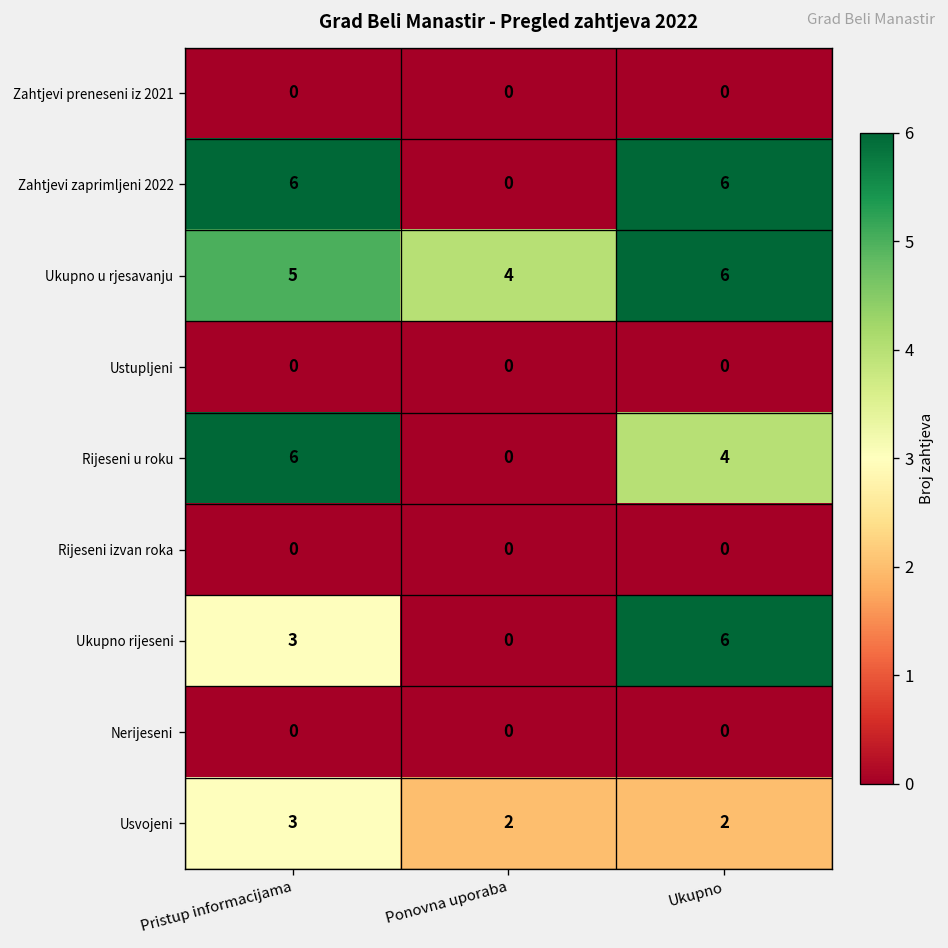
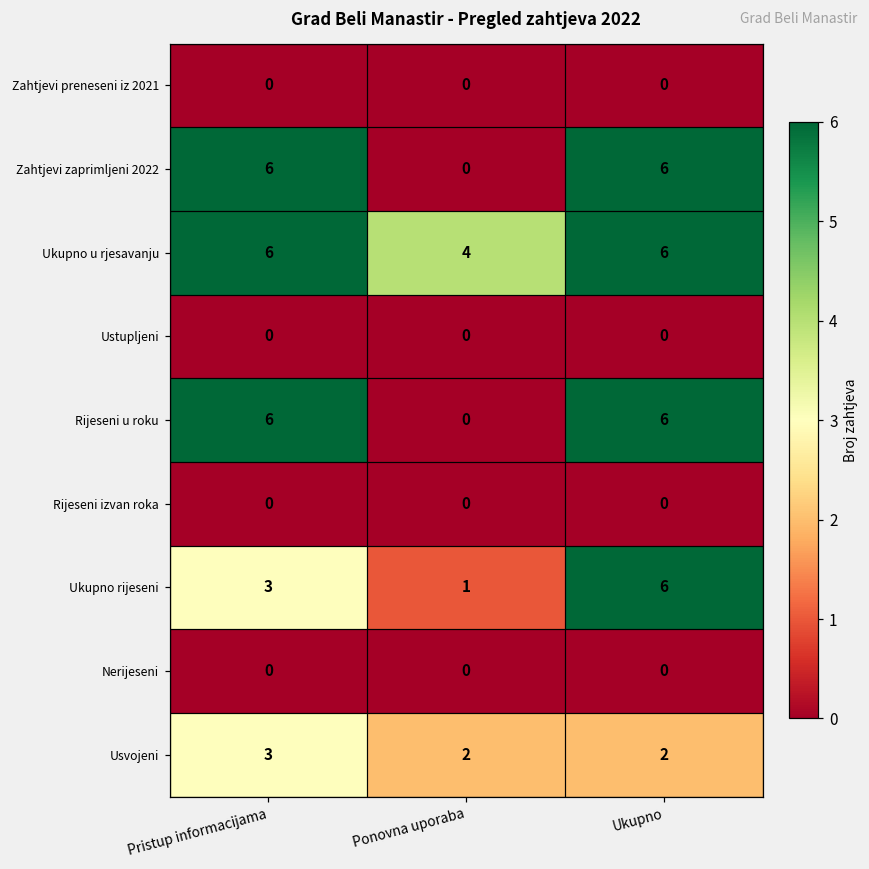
  {
    "Zahtjevi preneseni iz 2021": {
      "Pristup informacijama": 0,
      "Ponovna uporaba": 0,
      "Ukupno": 0
    },
    "Zahtjevi zaprimljeni 2022": {
      "Pristup informacijama": 6,
      "Ponovna uporaba": 0,
      "Ukupno": 6
    },
    "Ukupno u rjesavanju": {
-     "Pristup informacijama": 5,
+     "Pristup informacijama": 6,
      "Ponovna uporaba": 4,
      "Ukupno": 6
    },
    "Ustupljeni": {
      "Pristup informacijama": 0,
      "Ponovna uporaba": 0,
      "Ukupno": 0
    },
    "Rijeseni u roku": {
      "Pristup informacijama": 6,
      "Ponovna uporaba": 0,
-     "Ukupno": 4
+     "Ukupno": 6
    },
    "Rijeseni izvan roka": {
      "Pristup informacijama": 0,
      "Ponovna uporaba": 0,
      "Ukupno": 0
    },
    "Ukupno rijeseni": {
      "Pristup informacijama": 3,
-     "Ponovna uporaba": 0,
+     "Ponovna uporaba": 1,
      "Ukupno": 6
    },
    "Nerijeseni": {
      "Pristup informacijama": 0,
      "Ponovna uporaba": 0,
      "Ukupno": 0
    },
    "Usvojeni": {
      "Pristup informacijama": 3,
      "Ponovna uporaba": 2,
      "Ukupno": 2
    }
  }
